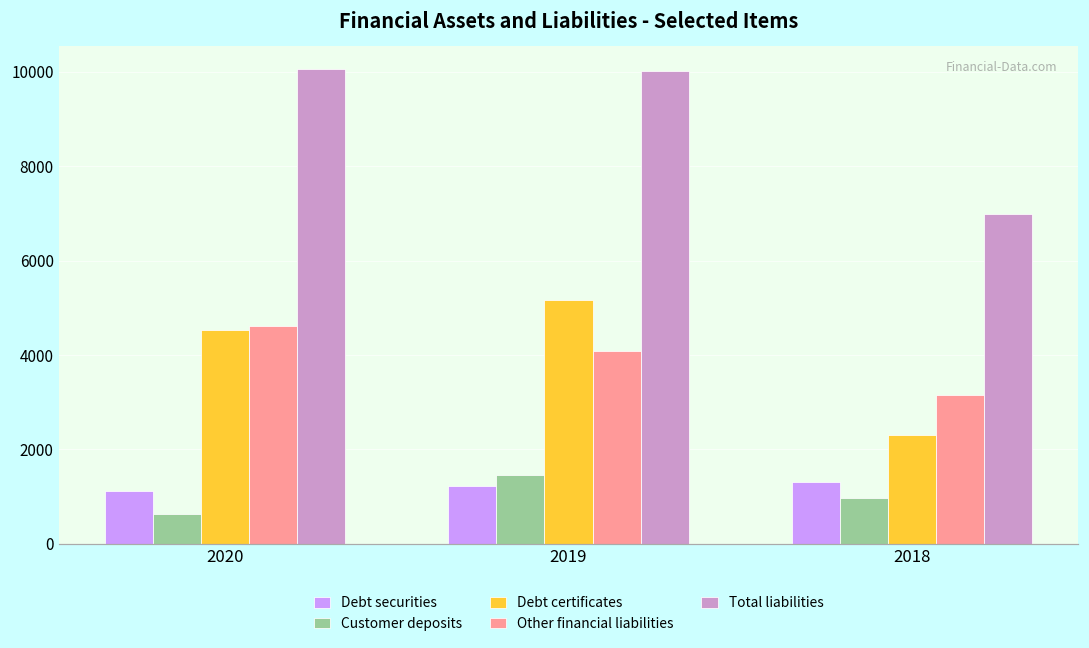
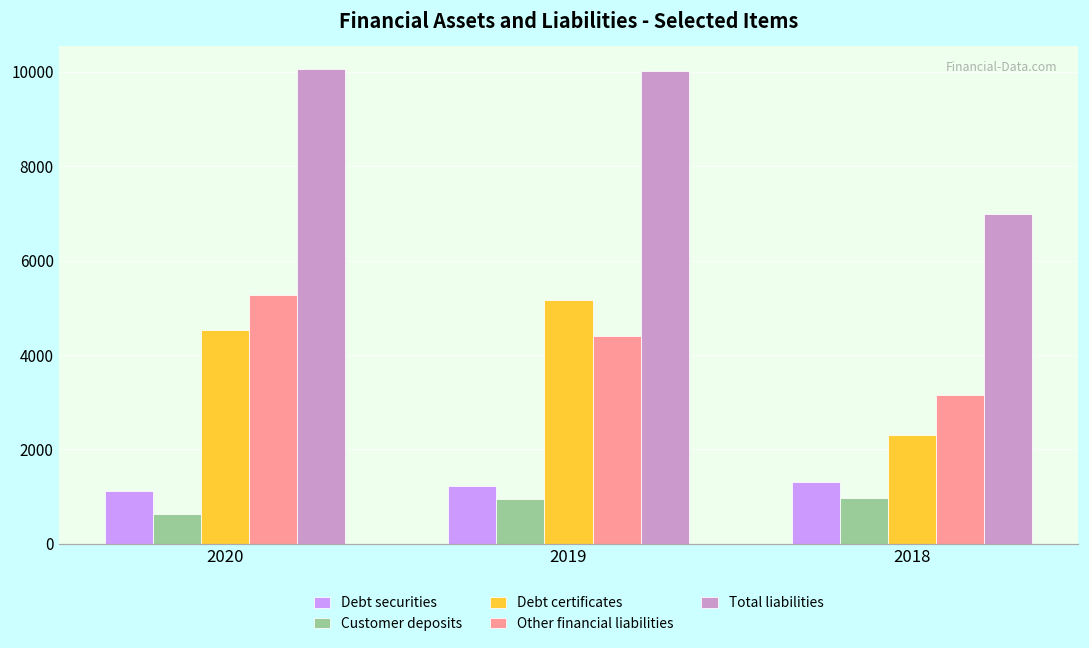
  {
    "Customer deposits": {
      "2020": 600,
-     "2019": 1500,
+     "2019": 900,
      "2018": 1000
    },
    "Debt certificates": {
      "2020": 4500,
      "2019": 5200,
      "2018": 2300
    },
    "Other financial liabilities": {
-     "2020": 4600,
-     "2019": 4100,
+     "2020": 5300,
+     "2019": 4400,
      "2018": 3200
    }
  }
